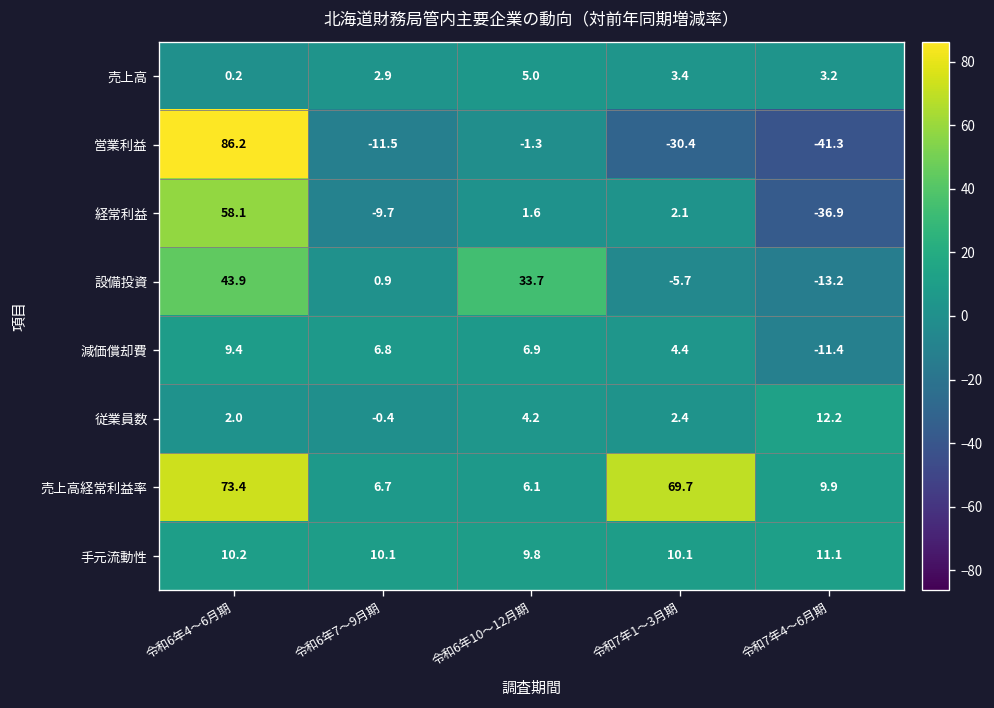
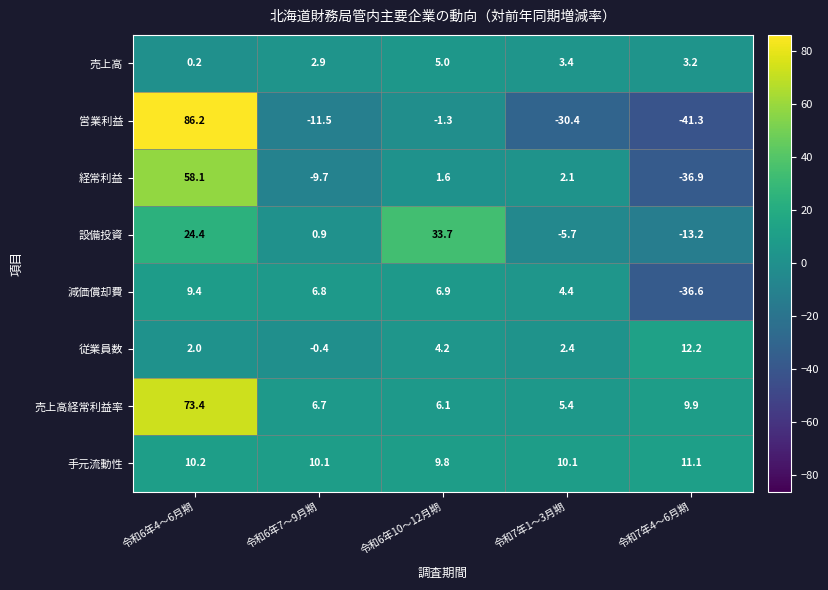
  {
    "売上高": {
      "令和6年4～6月期": 0.2,
      "令和6年7～9月期": 2.9,
      "令和6年10～12月期": 5.0,
      "令和7年1～3月期": 3.4,
      "令和7年4～6月期": 3.2
    },
    "営業利益": {
      "令和6年4～6月期": 86.2,
      "令和6年7～9月期": -11.5,
      "令和6年10～12月期": -1.3,
      "令和7年1～3月期": -30.4,
      "令和7年4～6月期": -41.3
    },
    "経常利益": {
      "令和6年4～6月期": 58.1,
      "令和6年7～9月期": -9.7,
      "令和6年10～12月期": 1.6,
      "令和7年1～3月期": 2.1,
      "令和7年4～6月期": -36.9
    },
    "設備投資": {
-     "令和6年4～6月期": 43.9,
+     "令和6年4～6月期": 24.4,
      "令和6年7～9月期": 0.9,
      "令和6年10～12月期": 33.7,
      "令和7年1～3月期": -5.7,
      "令和7年4～6月期": -13.2
    },
    "減価償却費": {
      "令和6年4～6月期": 9.4,
      "令和6年7～9月期": 6.8,
      "令和6年10～12月期": 6.9,
      "令和7年1～3月期": 4.4,
-     "令和7年4～6月期": -11.4
+     "令和7年4～6月期": -36.6
    },
    "従業員数": {
      "令和6年4～6月期": 2.0,
      "令和6年7～9月期": -0.4,
      "令和6年10～12月期": 4.2,
      "令和7年1～3月期": 2.4,
      "令和7年4～6月期": 12.2
    },
    "売上高経常利益率": {
      "令和6年4～6月期": 73.4,
      "令和6年7～9月期": 6.7,
      "令和6年10～12月期": 6.1,
-     "令和7年1～3月期": 69.7,
+     "令和7年1～3月期": 5.4,
      "令和7年4～6月期": 9.9
    },
    "手元流動性": {
      "令和6年4～6月期": 10.2,
      "令和6年7～9月期": 10.1,
      "令和6年10～12月期": 9.8,
      "令和7年1～3月期": 10.1,
      "令和7年4～6月期": 11.1
    }
  }
